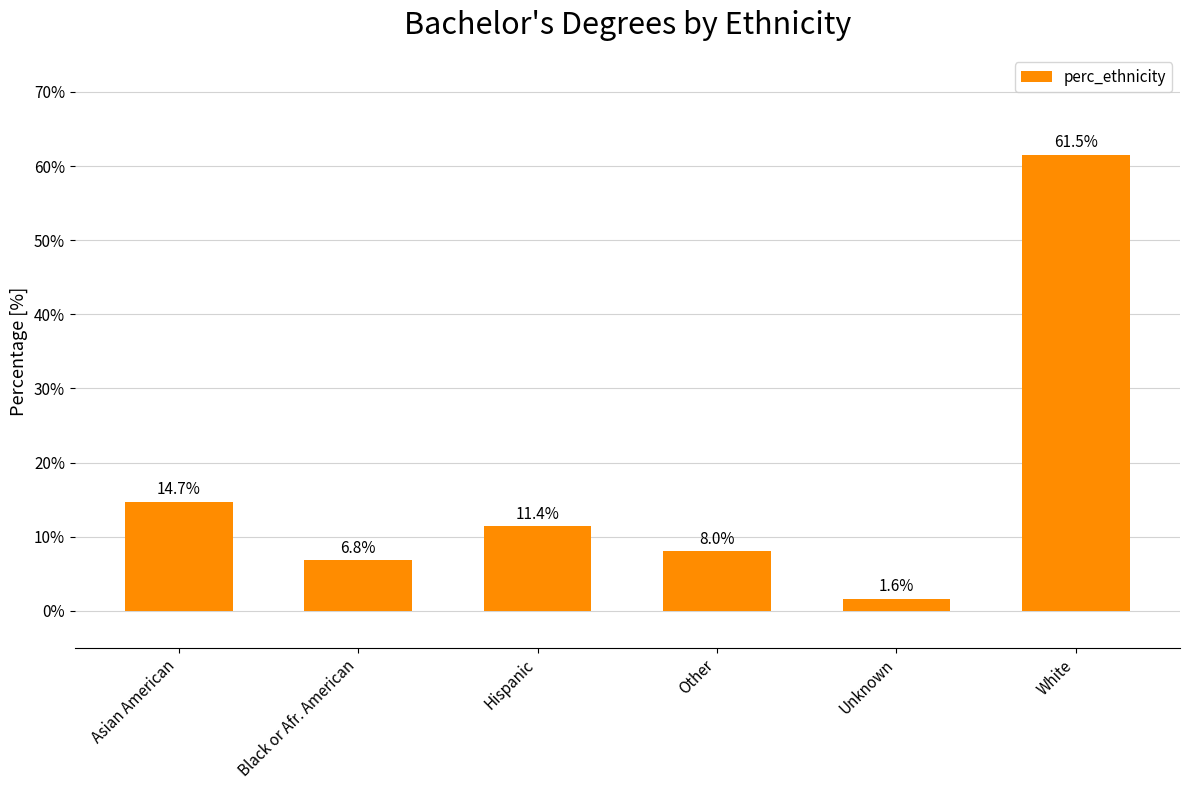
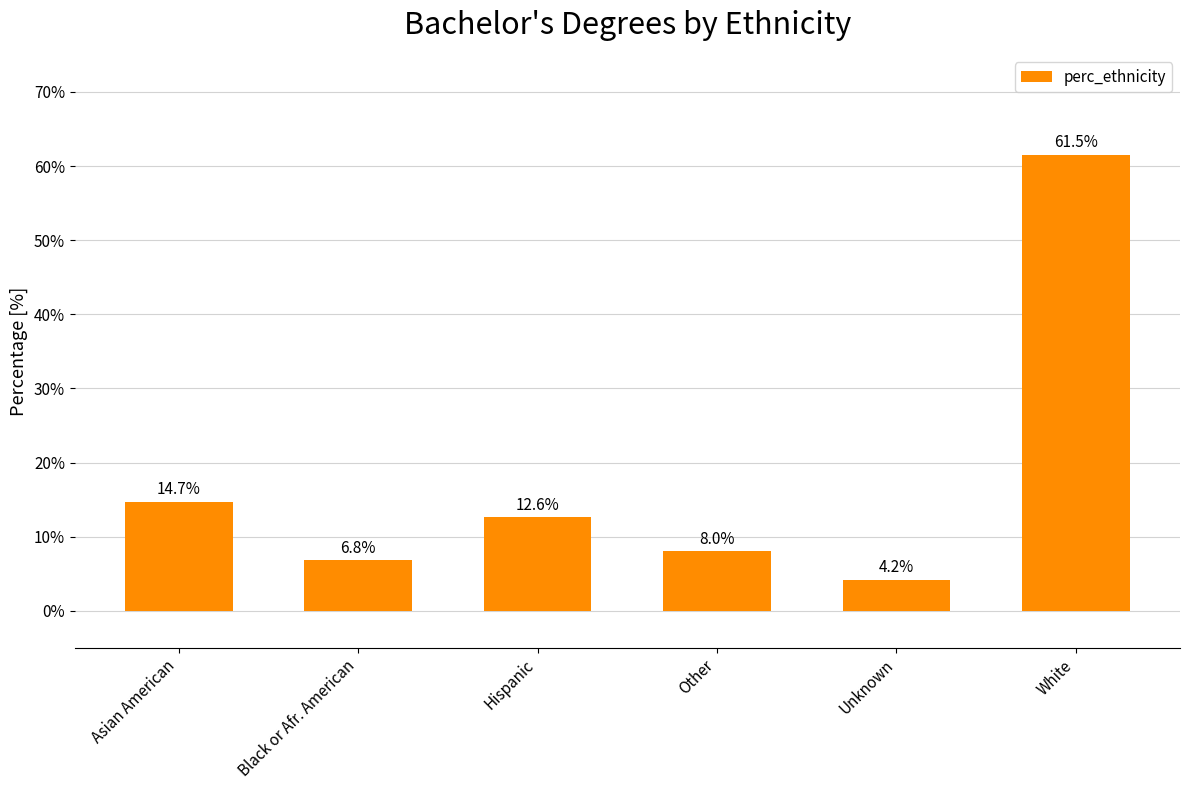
  {
    "Asian American": "14.7%",
    "Black or Afr. American": "6.8%",
-   "Hispanic": "11.4%",
+   "Hispanic": "12.6%",
    "Other": "8.0%",
-   "Unknown": "1.6%",
+   "Unknown": "4.2%",
    "White": "61.5%"
  }
